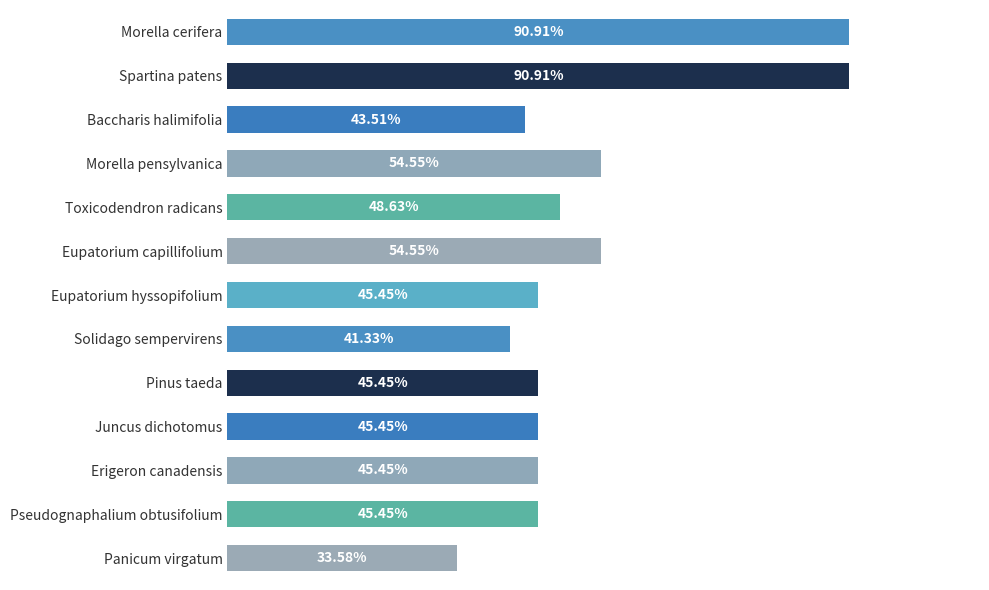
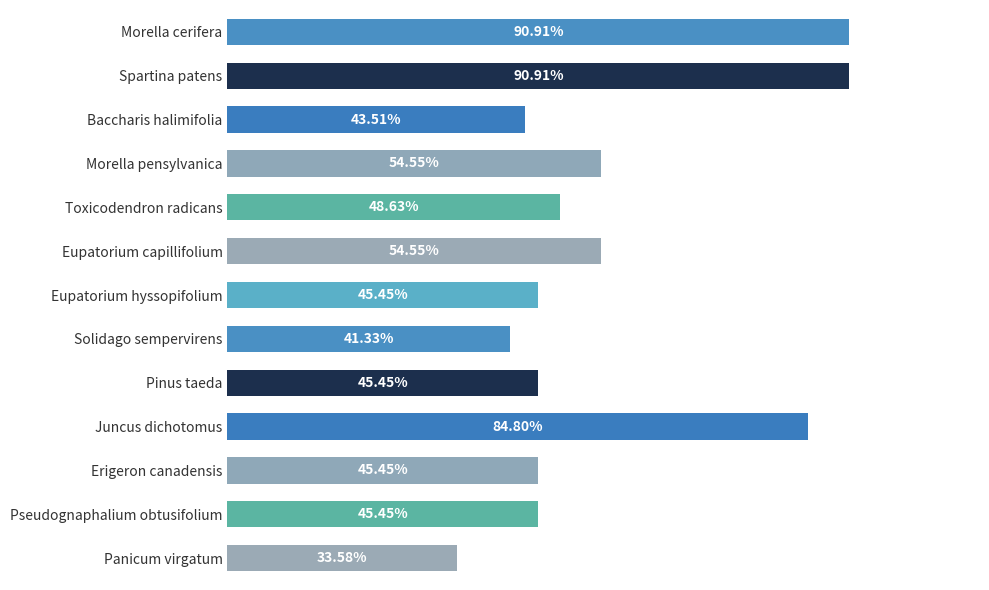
  {
    "Morella cerifera": "90.91%",
    "Spartina patens": "90.91%",
    "Baccharis halimifolia": "43.51%",
    "Morella pensylvanica": "54.55%",
    "Toxicodendron radicans": "48.63%",
    "Eupatorium capillifolium": "54.55%",
    "Eupatorium hyssopifolium": "45.45%",
    "Solidago sempervirens": "41.33%",
    "Pinus taeda": "45.45%",
-   "Juncus dichotomus": "45.45%",
+   "Juncus dichotomus": "84.80%",
    "Erigeron canadensis": "45.45%",
    "Pseudognaphalium obtusifolium": "45.45%",
    "Panicum virgatum": "33.58%"
  }
